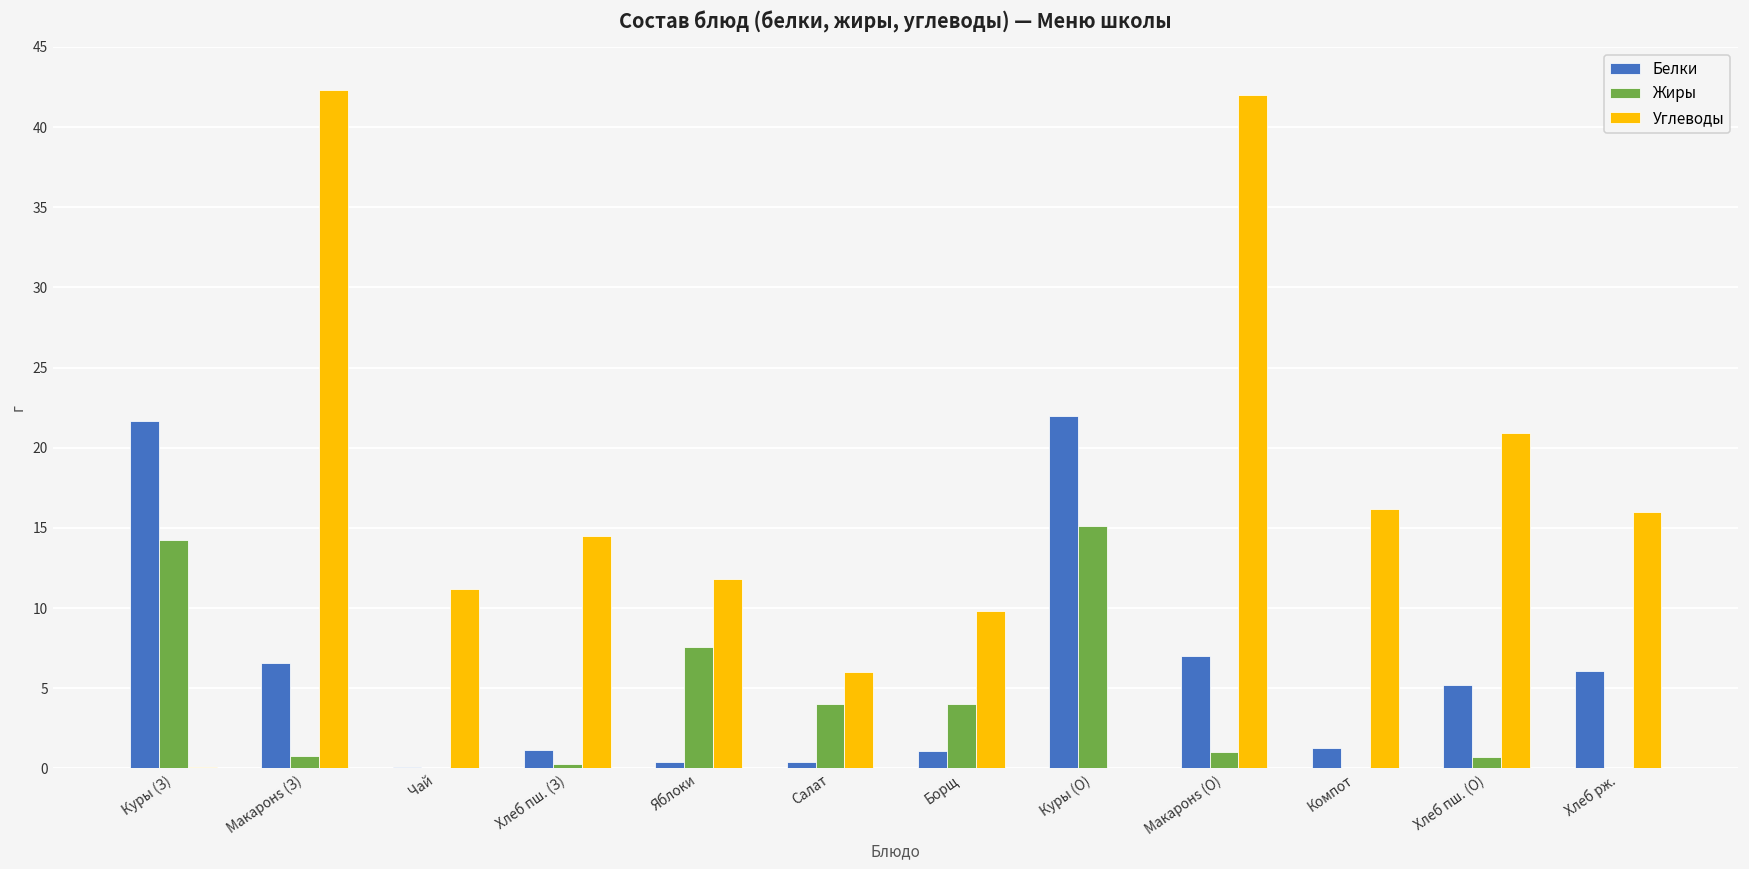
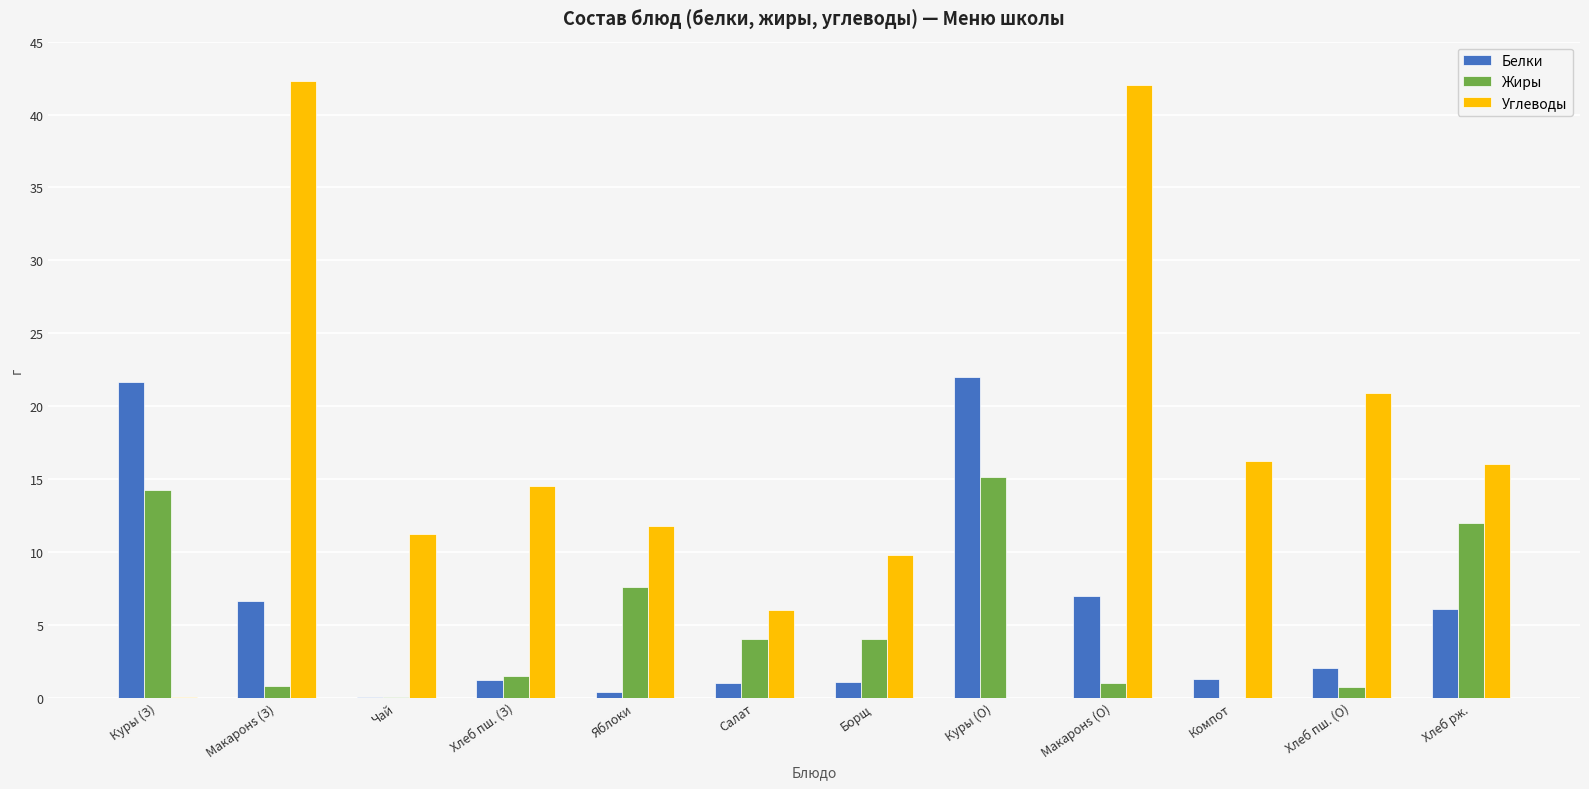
  {
    "Белки": {
      "Куры (З)": 21.6,
      "Макаронs (З)": 6.6,
      "Хлеб пш. (З)": 1.2,
      "Яблоки": 0.4,
-     "Салат": 0.4,
+     "Салат": 1.0,
      "Борщ": 1.1,
      "Куры (О)": 22.0,
      "Макаронs (О)": 7.0,
      "Компот": 1.3,
-     "Хлеб пш. (О)": 5.2,
+     "Хлеб пш. (О)": 2.0,
      "Хлеб рж.": 6.1
    },
    "Жиры": {
      "Куры (З)": 14.2,
      "Макаронs (З)": 0.8,
-     "Хлеб пш. (З)": 0.3,
+     "Хлеб пш. (З)": 1.5,
      "Яблоки": 7.6,
      "Салат": 4.0,
      "Борщ": 4.0,
      "Куры (О)": 15.1,
      "Макаронs (О)": 1.0,
      "Компот": 0.0,
      "Хлеб пш. (О)": 0.7,
-     "Хлеб рж.": 0
+     "Хлеб рж.": 12
    },
    "Углеводы": {
      "Макаронs (З)": 42.3,
      "Чай": 11.2,
      "Хлеб пш. (З)": 14.5,
      "Яблоки": 11.8,
      "Салат": 6.0,
      "Борщ": 9.8,
      "Куры (О)": 0.0,
      "Макаронs (О)": 42.0,
      "Компот": 16.2,
      "Хлеб пш. (О)": 20.9,
      "Хлеб рж.": 16.0
    }
  }
